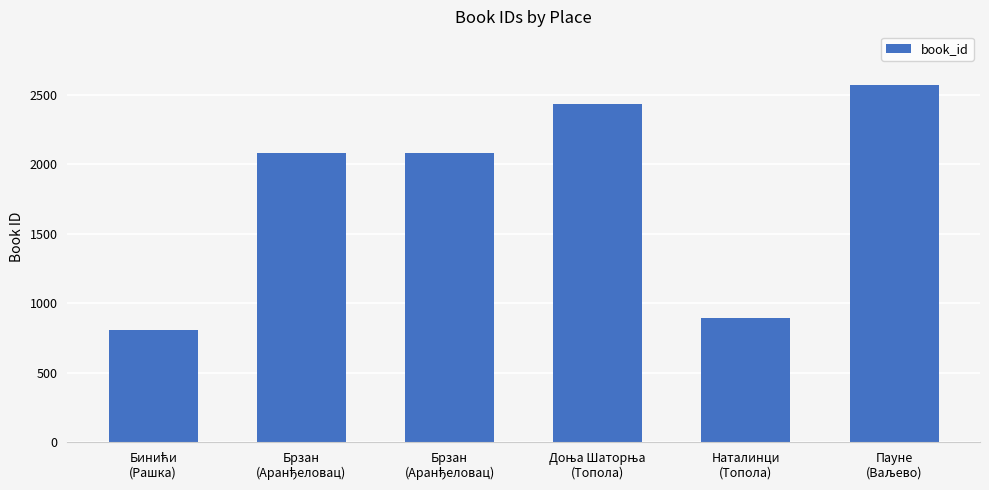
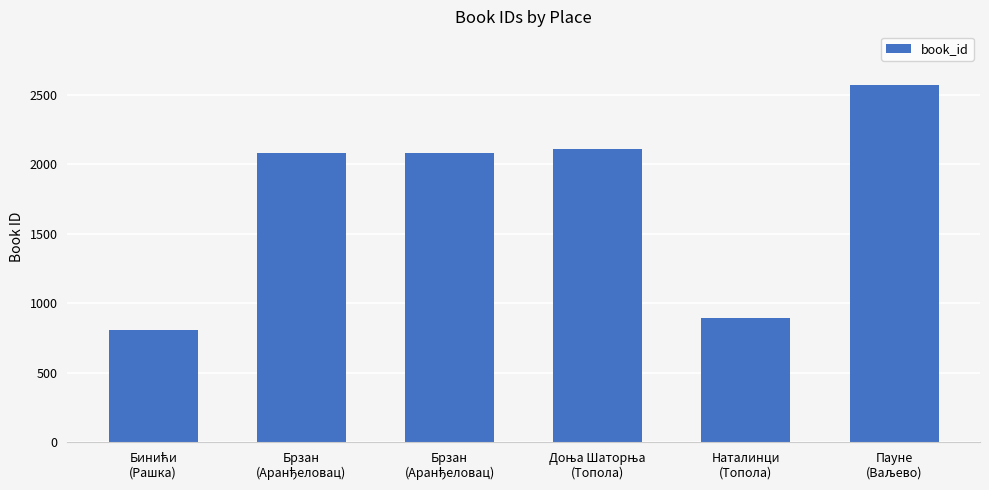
  {
    "Бинићи (Рашка)": 810,
-   "Доња Шаторња (Топола)": 2430,
+   "Доња Шаторња (Топола)": 2110,
    "Наталинци (Топола)": 890,
    "Пауне (Ваљево)": 2570
  }
